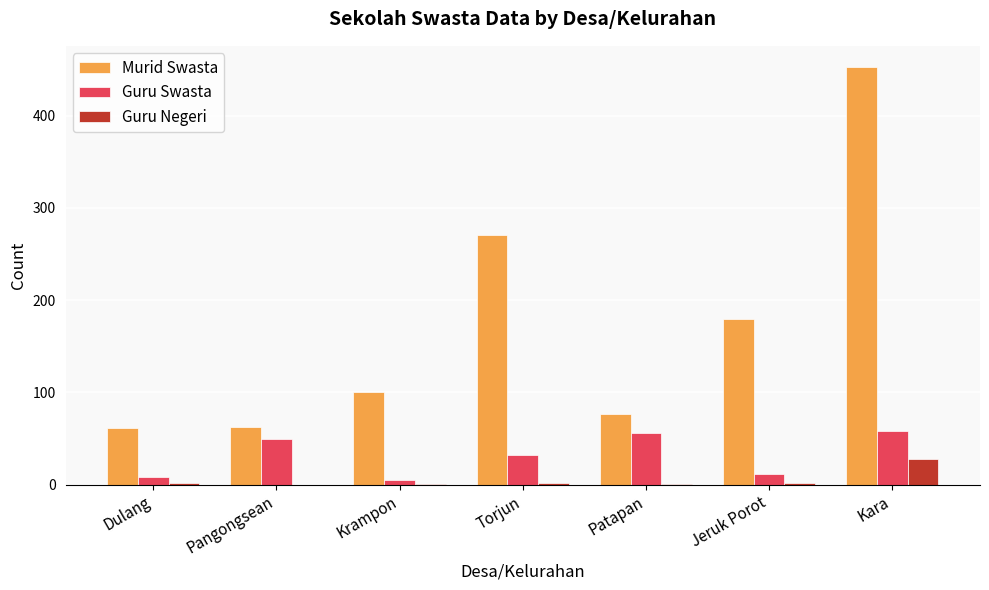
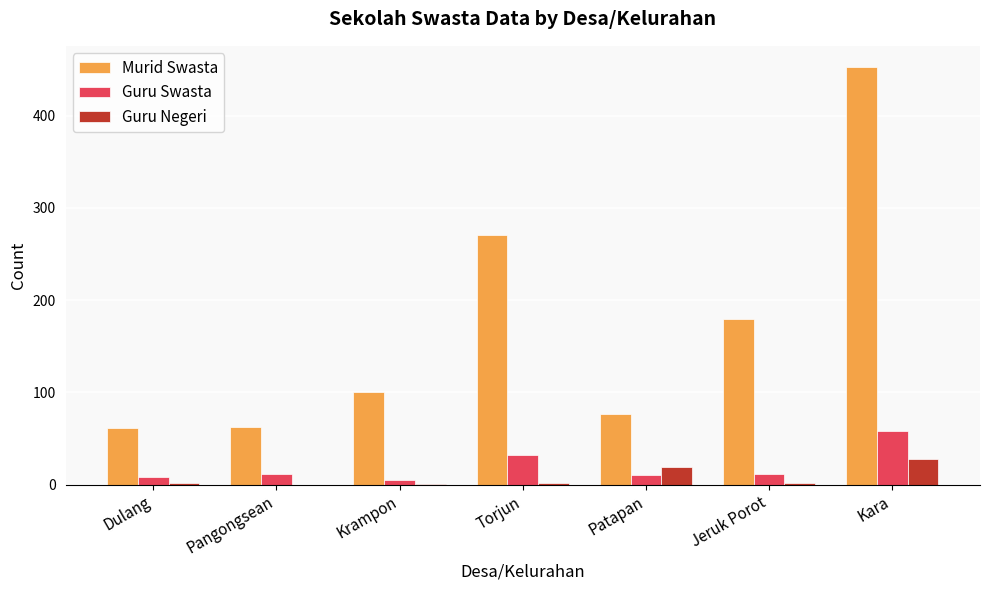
  {
    "Murid Swasta": {
      "Dulang": 60,
      "Pangongsean": 60,
      "Krampon": 100,
      "Torjun": 270,
      "Patapan": 80,
      "Jeruk Porot": 180,
      "Kara": 450
    },
    "Guru Swasta": {
      "Dulang": 10,
-     "Pangongsean": 50,
+     "Pangongsean": 10,
      "Krampon": 10,
      "Torjun": 30,
-     "Patapan": 60,
+     "Patapan": 10,
      "Jeruk Porot": 10,
      "Kara": 60
    },
    "Guru Negeri": {
      "Pangongsean": 0,
-     "Patapan": 0,
+     "Patapan": 20,
      "Kara": 30
    }
  }
